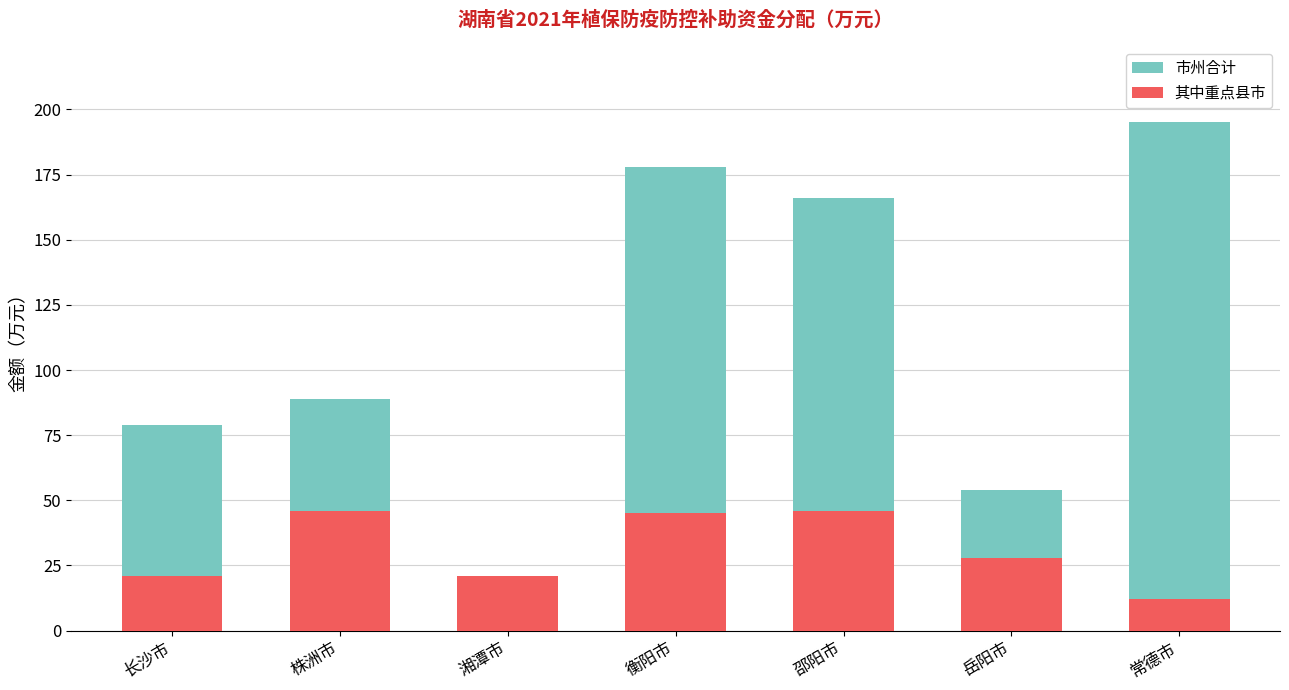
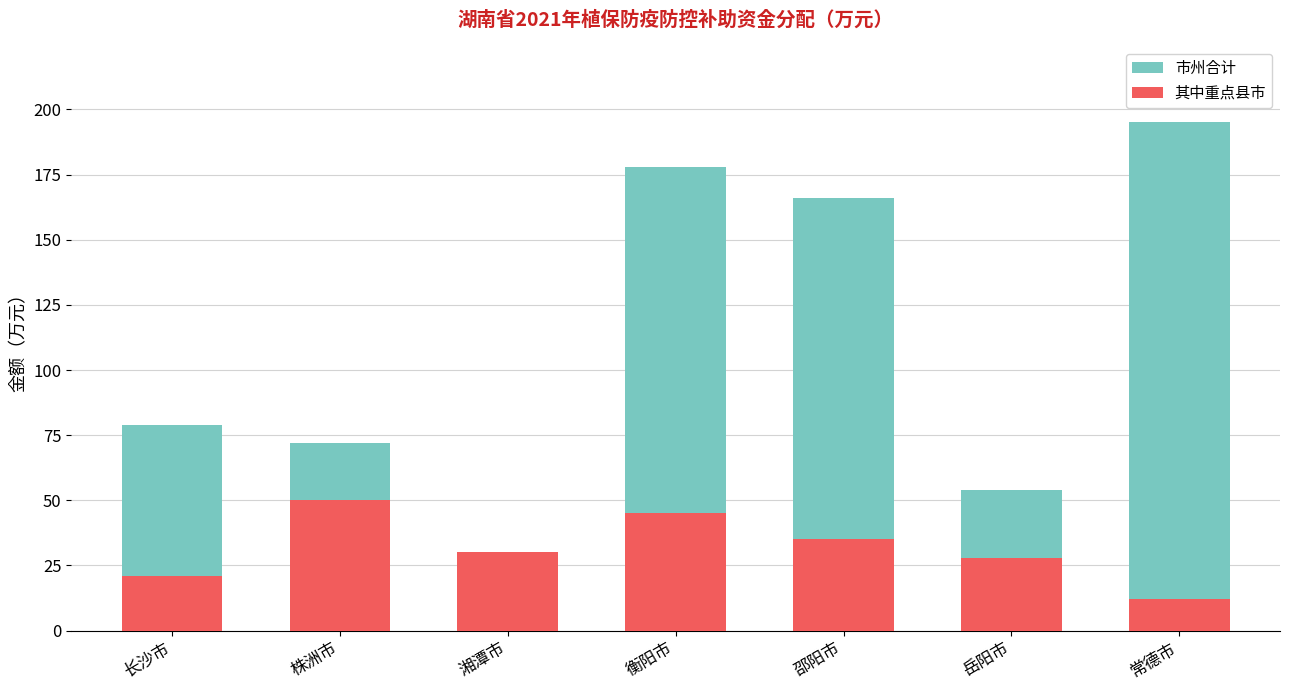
  {
    "市州合计": {
      "长沙市": 79,
-     "株洲市": 89,
+     "株洲市": 72,
      "衡阳市": 178,
      "邵阳市": 166,
      "岳阳市": 54,
      "常德市": 195
    },
    "其中重点县市": {
-     "株洲市": 46,
-     "湘潭市": 21,
-     "邵阳市": 46
+     "株洲市": 50,
+     "湘潭市": 30,
+     "邵阳市": 35
    }
  }
